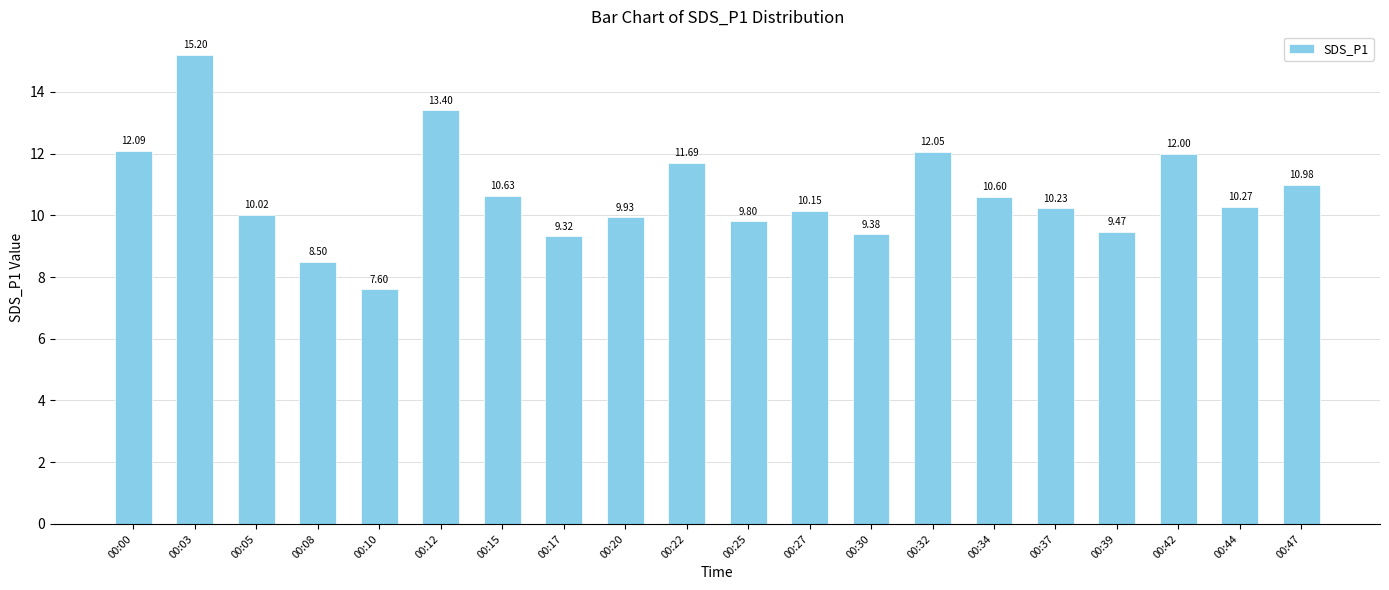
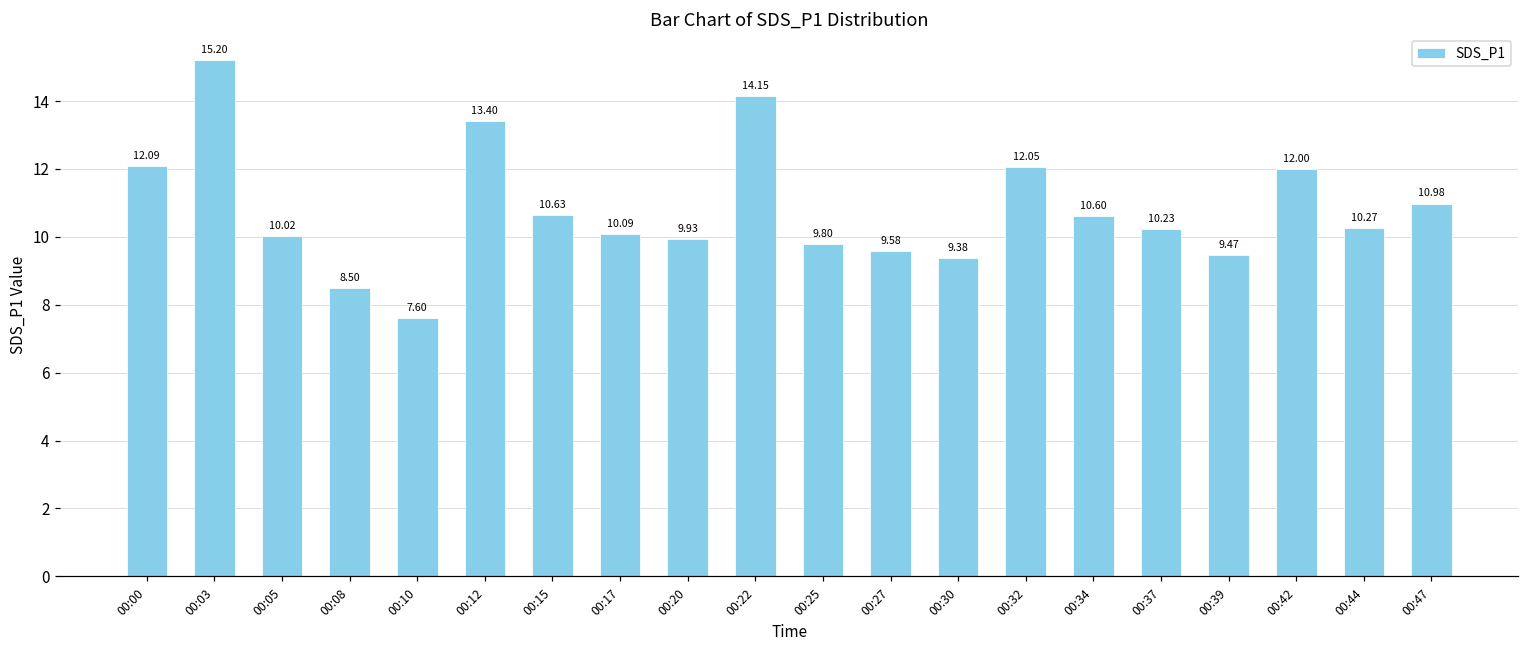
  {
    "00:00": 12.09,
    "00:03": 15.20,
    "00:05": 10.02,
    "00:08": 8.50,
    "00:10": 7.60,
    "00:12": 13.40,
    "00:15": 10.63,
-   "00:17": 9.32,
+   "00:17": 10.09,
    "00:20": 9.93,
-   "00:22": 11.69,
+   "00:22": 14.15,
    "00:25": 9.80,
-   "00:27": 10.15,
+   "00:27": 9.58,
    "00:30": 9.38,
    "00:32": 12.05,
    "00:34": 10.60,
    "00:37": 10.23,
    "00:39": 9.47,
    "00:42": 12.00,
    "00:44": 10.27,
    "00:47": 10.98
  }
